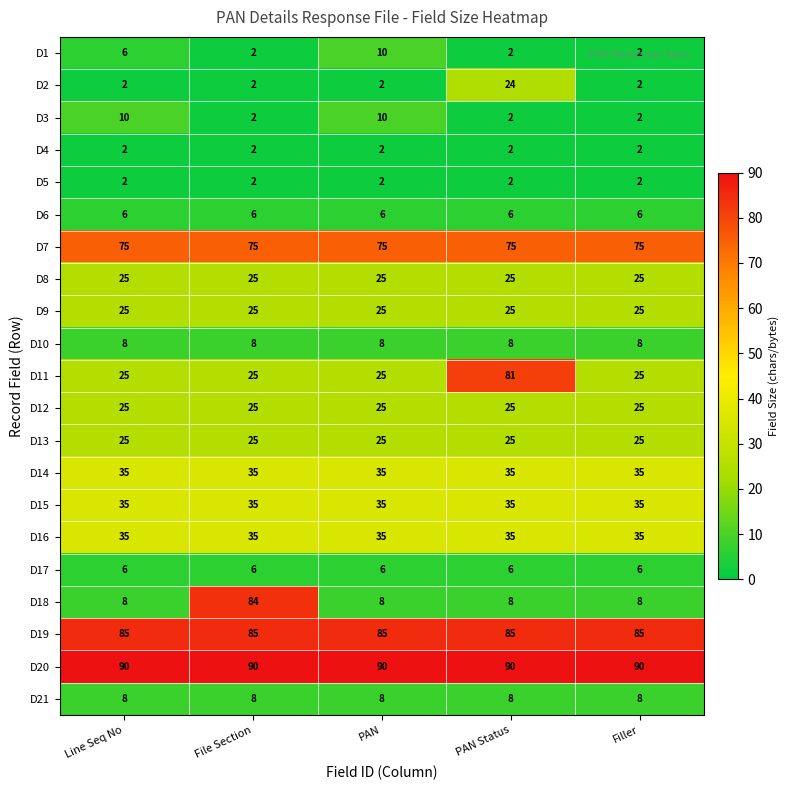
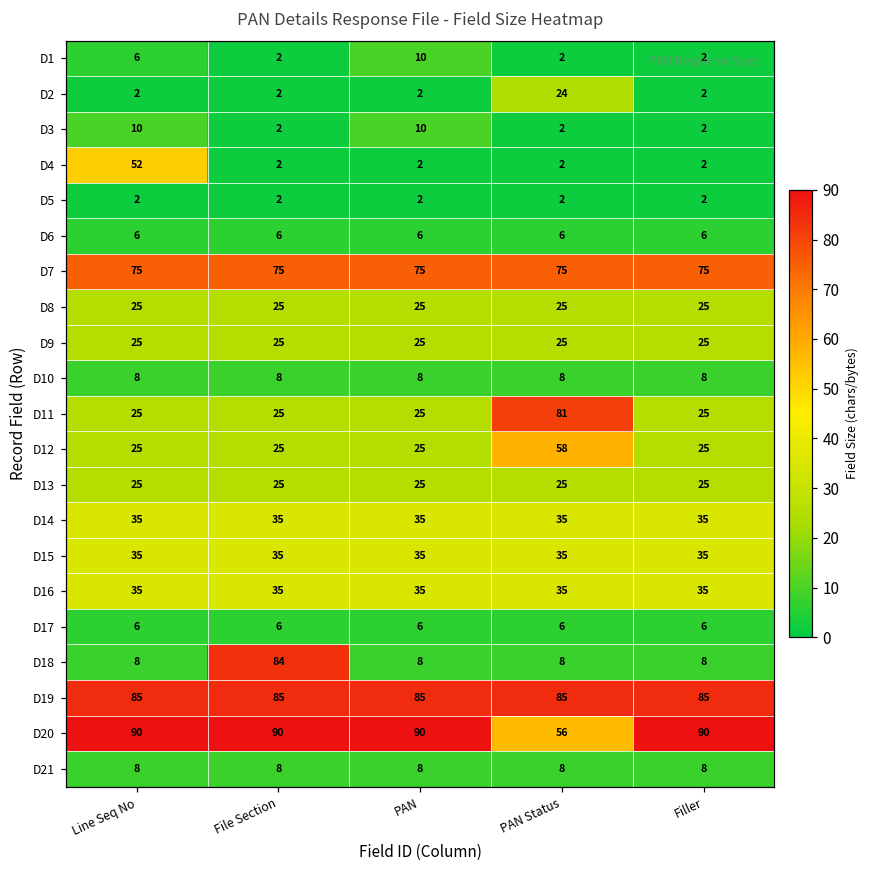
  {
    "D1": {
      "Line Seq No": 6,
      "File Section": 2,
      "PAN": 10,
      "PAN Status": 2
    },
    "D2": {
      "Line Seq No": 2,
      "File Section": 2,
      "PAN": 2,
      "PAN Status": 24,
      "Filler": 2
    },
    "D3": {
      "Line Seq No": 10,
      "File Section": 2,
      "PAN": 10,
      "PAN Status": 2,
      "Filler": 2
    },
    "D4": {
-     "Line Seq No": 2,
+     "Line Seq No": 52,
      "File Section": 2,
      "PAN": 2,
      "PAN Status": 2,
      "Filler": 2
    },
    "D5": {
      "Line Seq No": 2,
      "File Section": 2,
      "PAN": 2,
      "PAN Status": 2,
      "Filler": 2
    },
    "D6": {
      "Line Seq No": 6,
      "File Section": 6,
      "PAN": 6,
      "PAN Status": 6,
      "Filler": 6
    },
    "D7": {
      "Line Seq No": 75,
      "File Section": 75,
      "PAN": 75,
      "PAN Status": 75,
      "Filler": 75
    },
    "D8": {
      "Line Seq No": 25,
      "File Section": 25,
      "PAN": 25,
      "PAN Status": 25,
      "Filler": 25
    },
    "D9": {
      "Line Seq No": 25,
      "File Section": 25,
      "PAN": 25,
      "PAN Status": 25,
      "Filler": 25
    },
    "D10": {
      "Line Seq No": 8,
      "File Section": 8,
      "PAN": 8,
      "PAN Status": 8,
      "Filler": 8
    },
    "D11": {
      "Line Seq No": 25,
      "File Section": 25,
      "PAN": 25,
      "PAN Status": 81,
      "Filler": 25
    },
    "D12": {
      "Line Seq No": 25,
      "File Section": 25,
      "PAN": 25,
-     "PAN Status": 25,
+     "PAN Status": 58,
      "Filler": 25
    },
    "D13": {
      "Line Seq No": 25,
      "File Section": 25,
      "PAN": 25,
      "PAN Status": 25,
      "Filler": 25
    },
    "D14": {
      "Line Seq No": 35,
      "File Section": 35,
      "PAN": 35,
      "PAN Status": 35,
      "Filler": 35
    },
    "D15": {
      "Line Seq No": 35,
      "File Section": 35,
      "PAN": 35,
      "PAN Status": 35,
      "Filler": 35
    },
    "D16": {
      "Line Seq No": 35,
      "File Section": 35,
      "PAN": 35,
      "PAN Status": 35,
      "Filler": 35
    },
    "D17": {
      "Line Seq No": 6,
      "File Section": 6,
      "PAN": 6,
      "PAN Status": 6,
      "Filler": 6
    },
    "D18": {
      "Line Seq No": 8,
      "File Section": 84,
      "PAN": 8,
      "PAN Status": 8,
      "Filler": 8
    },
    "D19": {
      "Line Seq No": 85,
      "File Section": 85,
      "PAN": 85,
      "PAN Status": 85,
      "Filler": 85
    },
    "D20": {
      "Line Seq No": 90,
      "File Section": 90,
      "PAN": 90,
-     "PAN Status": 90,
+     "PAN Status": 56,
      "Filler": 90
    },
    "D21": {
      "Line Seq No": 8,
      "File Section": 8,
      "PAN": 8,
      "PAN Status": 8,
      "Filler": 8
    }
  }
